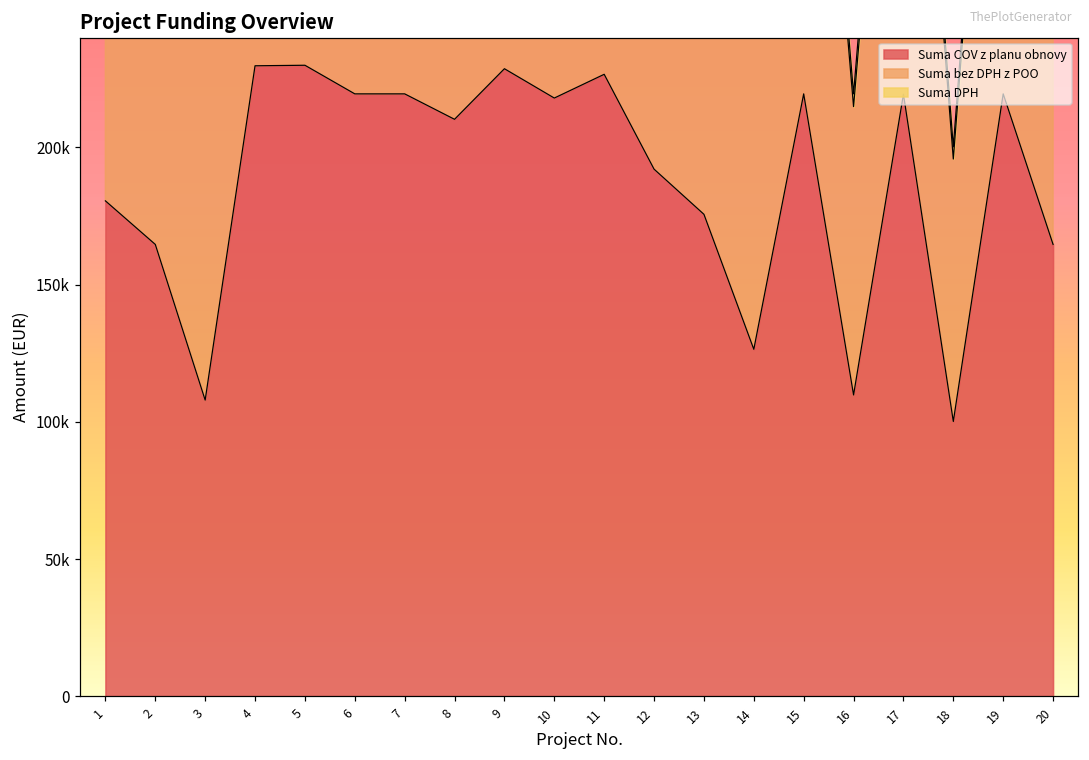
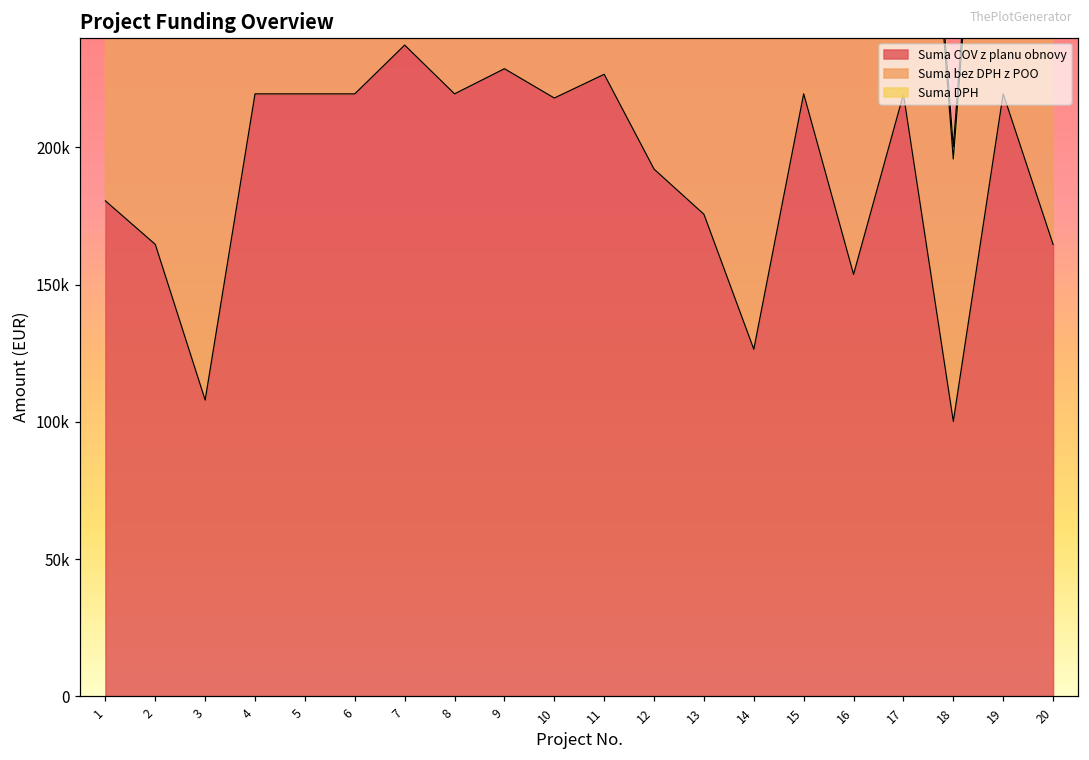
  {
    "Suma COV z planu obnovy": {
      "1": 181000,
      "2": 165000,
      "3": 108000,
-     "4": 230000,
-     "5": 230000,
+     "4": 220000,
+     "5": 220000,
      "6": 220000,
-     "7": 220000,
-     "8": 210000,
+     "7": 237000,
+     "8": 220000,
      "9": 229000,
      "10": 218000,
      "11": 227000,
      "12": 192000,
      "13": 176000,
      "14": 126000,
      "15": 220000,
-     "16": 110000,
+     "16": 154000,
      "18": 100000,
      "20": 165000
    }
  }
